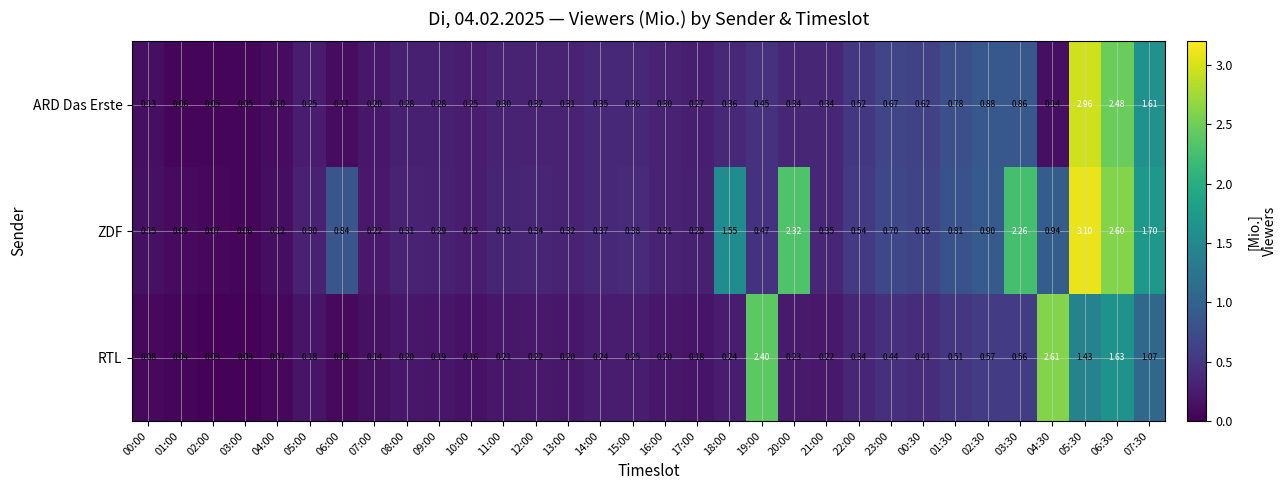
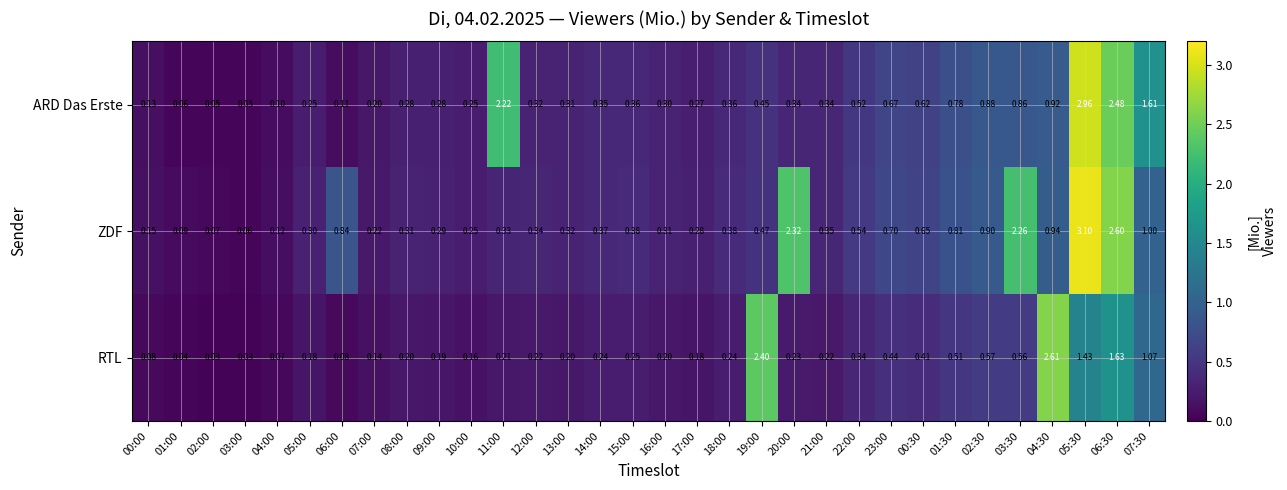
  {
    "ARD Das Erste": {
      "00:00": 0.13,
      "01:00": 0.06,
      "02:00": 0.05,
      "03:00": 0.05,
      "04:00": 0.10,
      "05:00": 0.25,
      "06:00": 0.11,
      "07:00": 0.20,
      "08:00": 0.28,
      "09:00": 0.28,
      "10:00": 0.25,
-     "11:00": 0.30,
+     "11:00": 2.22,
      "12:00": 0.32,
      "13:00": 0.31,
      "14:00": 0.35,
      "15:00": 0.36,
      "16:00": 0.30,
      "17:00": 0.27,
      "18:00": 0.36,
      "19:00": 0.45,
      "20:00": 0.34,
      "21:00": 0.34,
      "22:00": 0.52,
      "23:00": 0.67,
      "00:30": 0.62,
      "01:30": 0.78,
      "02:30": 0.88,
      "03:30": 0.86,
-     "04:30": 0.14,
+     "04:30": 0.92,
      "05:30": 2.96,
      "06:30": 2.48,
      "07:30": 1.61
    },
    "ZDF": {
      "00:00": 0.15,
      "01:00": 0.09,
      "02:00": 0.07,
      "03:00": 0.06,
      "04:00": 0.12,
      "05:00": 0.30,
      "06:00": 0.84,
      "07:00": 0.22,
      "08:00": 0.31,
      "09:00": 0.29,
      "10:00": 0.25,
      "11:00": 0.33,
      "12:00": 0.34,
      "13:00": 0.32,
      "14:00": 0.37,
      "15:00": 0.38,
      "16:00": 0.31,
      "17:00": 0.28,
-     "18:00": 1.55,
+     "18:00": 0.38,
      "19:00": 0.47,
      "20:00": 2.32,
      "21:00": 0.35,
      "22:00": 0.54,
      "23:00": 0.70,
      "00:30": 0.65,
      "01:30": 0.81,
      "02:30": 0.90,
      "03:30": 2.26,
      "04:30": 0.94,
      "05:30": 3.10,
      "06:30": 2.60,
-     "07:30": 1.70
+     "07:30": 1.00
    },
    "RTL": {
      "00:00": 0.08,
      "01:00": 0.04,
      "02:00": 0.03,
      "03:00": 0.03,
      "04:00": 0.07,
      "05:00": 0.18,
      "06:00": 0.08,
      "07:00": 0.14,
      "08:00": 0.20,
      "09:00": 0.19,
      "10:00": 0.16,
      "11:00": 0.21,
      "12:00": 0.22,
      "13:00": 0.20,
      "14:00": 0.24,
      "15:00": 0.25,
      "16:00": 0.20,
      "17:00": 0.18,
      "18:00": 0.24,
      "19:00": 2.40,
      "20:00": 0.23,
      "21:00": 0.22,
      "22:00": 0.34,
      "23:00": 0.44,
      "00:30": 0.41,
      "01:30": 0.51,
      "02:30": 0.57,
      "03:30": 0.56,
      "04:30": 2.61,
      "05:30": 1.43,
      "06:30": 1.63,
      "07:30": 1.07
    }
  }
